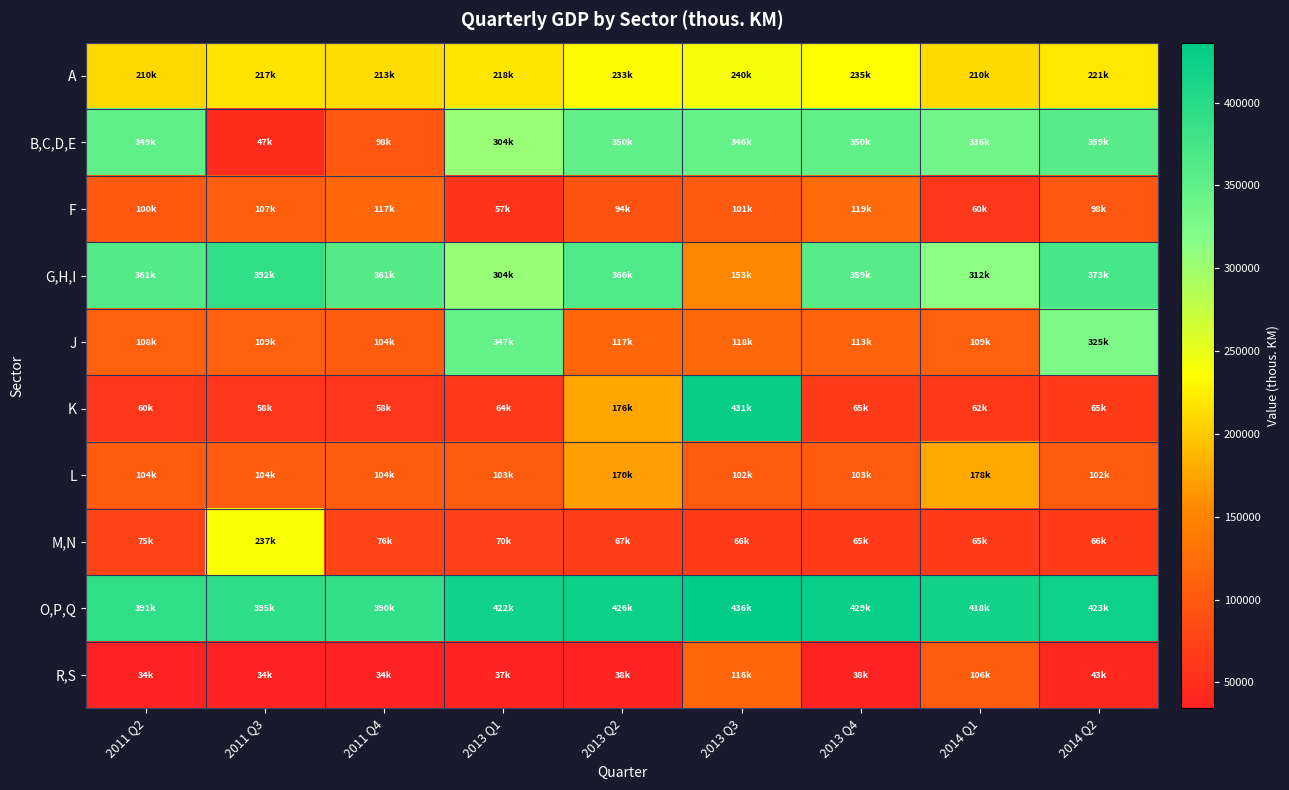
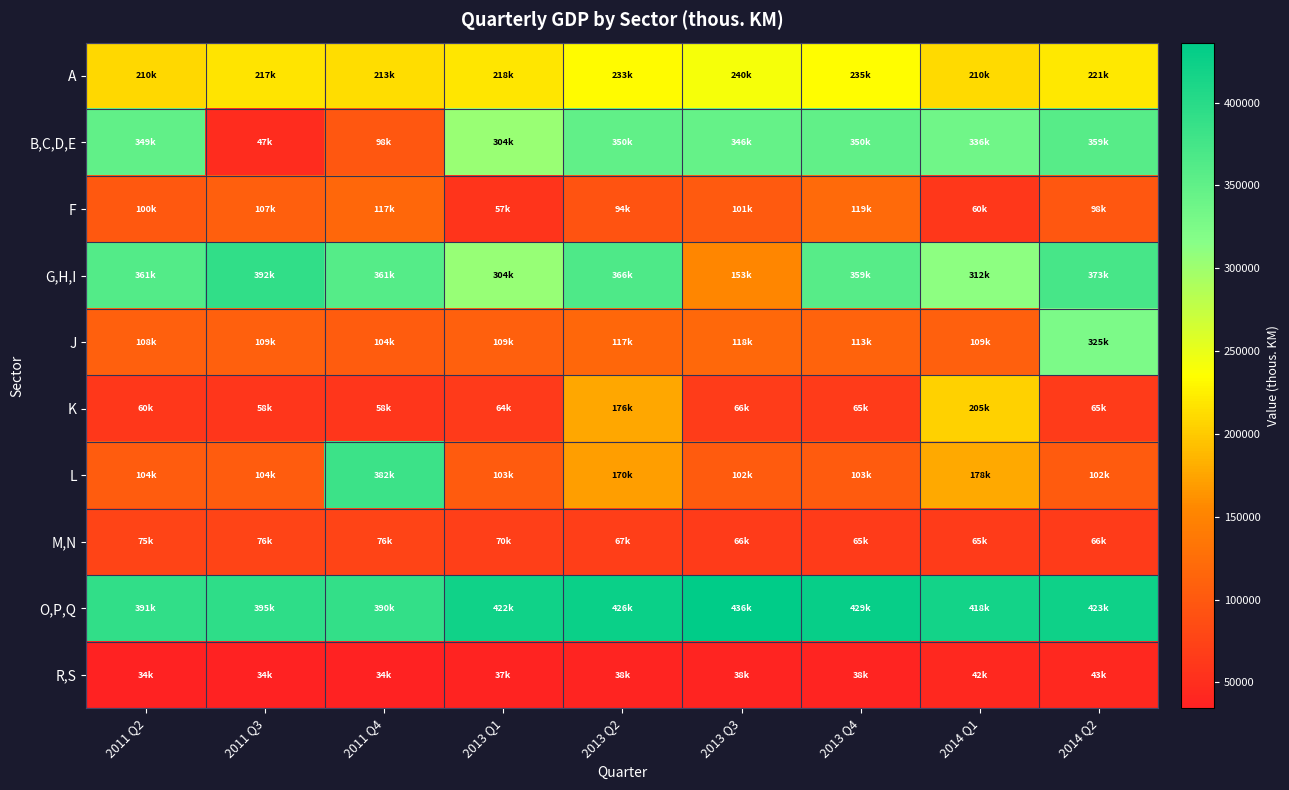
  {
    "A": {
      "2011 Q2": "210k",
      "2011 Q3": "217k",
      "2011 Q4": "213k",
      "2013 Q1": "218k",
      "2013 Q2": "233k",
      "2013 Q3": "240k",
      "2013 Q4": "235k",
      "2014 Q1": "210k",
      "2014 Q2": "221k"
    },
    "B,C,D,E": {
      "2011 Q2": "349k",
      "2011 Q3": "47k",
      "2011 Q4": "98k",
      "2013 Q1": "304k",
      "2013 Q2": "350k",
      "2013 Q3": "346k",
      "2013 Q4": "350k",
      "2014 Q1": "336k",
      "2014 Q2": "359k"
    },
    "F": {
      "2011 Q2": "100k",
      "2011 Q3": "107k",
      "2011 Q4": "117k",
      "2013 Q1": "57k",
      "2013 Q2": "94k",
      "2013 Q3": "101k",
      "2013 Q4": "119k",
      "2014 Q1": "60k",
      "2014 Q2": "98k"
    },
    "G,H,I": {
      "2011 Q2": "361k",
      "2011 Q3": "392k",
      "2011 Q4": "361k",
      "2013 Q1": "304k",
      "2013 Q2": "366k",
      "2013 Q3": "153k",
      "2013 Q4": "359k",
      "2014 Q1": "312k",
      "2014 Q2": "373k"
    },
    "J": {
      "2011 Q2": "108k",
      "2011 Q3": "109k",
      "2011 Q4": "104k",
-     "2013 Q1": "347k",
+     "2013 Q1": "109k",
      "2013 Q2": "117k",
      "2013 Q3": "118k",
      "2013 Q4": "113k",
      "2014 Q1": "109k",
      "2014 Q2": "325k"
    },
    "K": {
      "2011 Q2": "60k",
      "2011 Q3": "58k",
      "2011 Q4": "58k",
      "2013 Q1": "64k",
      "2013 Q2": "176k",
-     "2013 Q3": "431k",
+     "2013 Q3": "66k",
      "2013 Q4": "65k",
-     "2014 Q1": "62k",
+     "2014 Q1": "205k",
      "2014 Q2": "65k"
    },
    "L": {
      "2011 Q2": "104k",
      "2011 Q3": "104k",
-     "2011 Q4": "104k",
+     "2011 Q4": "382k",
      "2013 Q1": "103k",
      "2013 Q2": "170k",
      "2013 Q3": "102k",
      "2013 Q4": "103k",
      "2014 Q1": "178k",
      "2014 Q2": "102k"
    },
    "M,N": {
      "2011 Q2": "75k",
-     "2011 Q3": "237k",
+     "2011 Q3": "76k",
      "2011 Q4": "76k",
      "2013 Q1": "70k",
      "2013 Q2": "67k",
      "2013 Q3": "66k",
      "2013 Q4": "65k",
      "2014 Q1": "65k",
      "2014 Q2": "66k"
    },
    "O,P,Q": {
      "2011 Q2": "391k",
      "2011 Q3": "395k",
      "2011 Q4": "390k",
      "2013 Q1": "422k",
      "2013 Q2": "426k",
      "2013 Q3": "436k",
      "2013 Q4": "429k",
      "2014 Q1": "418k",
      "2014 Q2": "423k"
    },
    "R,S": {
      "2011 Q2": "34k",
      "2011 Q3": "34k",
      "2011 Q4": "34k",
      "2013 Q1": "37k",
      "2013 Q2": "38k",
-     "2013 Q3": "116k",
+     "2013 Q3": "38k",
      "2013 Q4": "38k",
-     "2014 Q1": "106k",
+     "2014 Q1": "42k",
      "2014 Q2": "43k"
    }
  }
